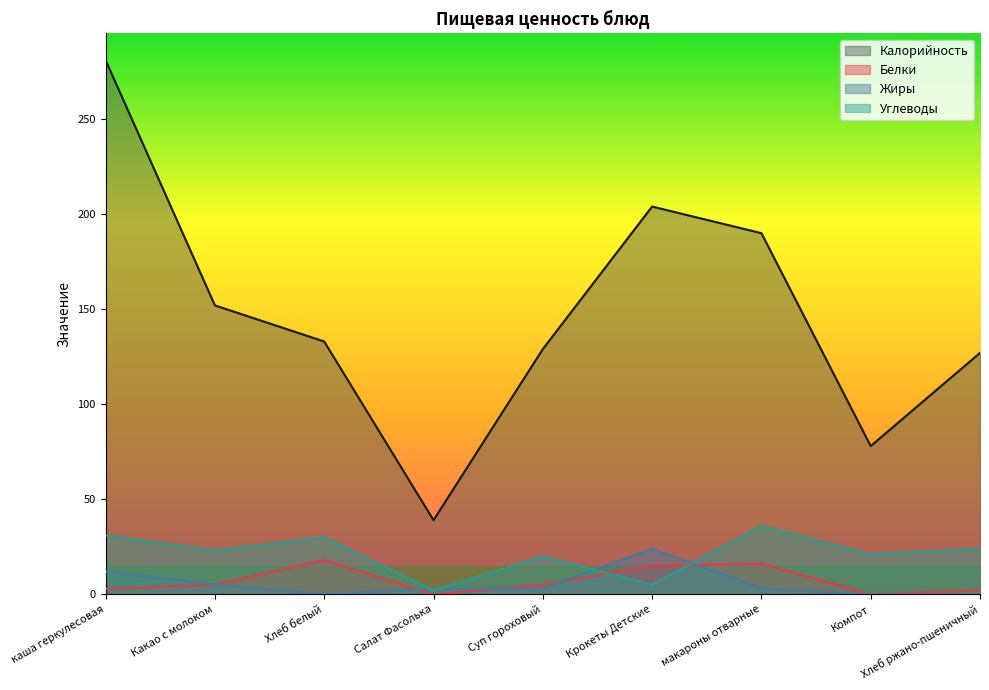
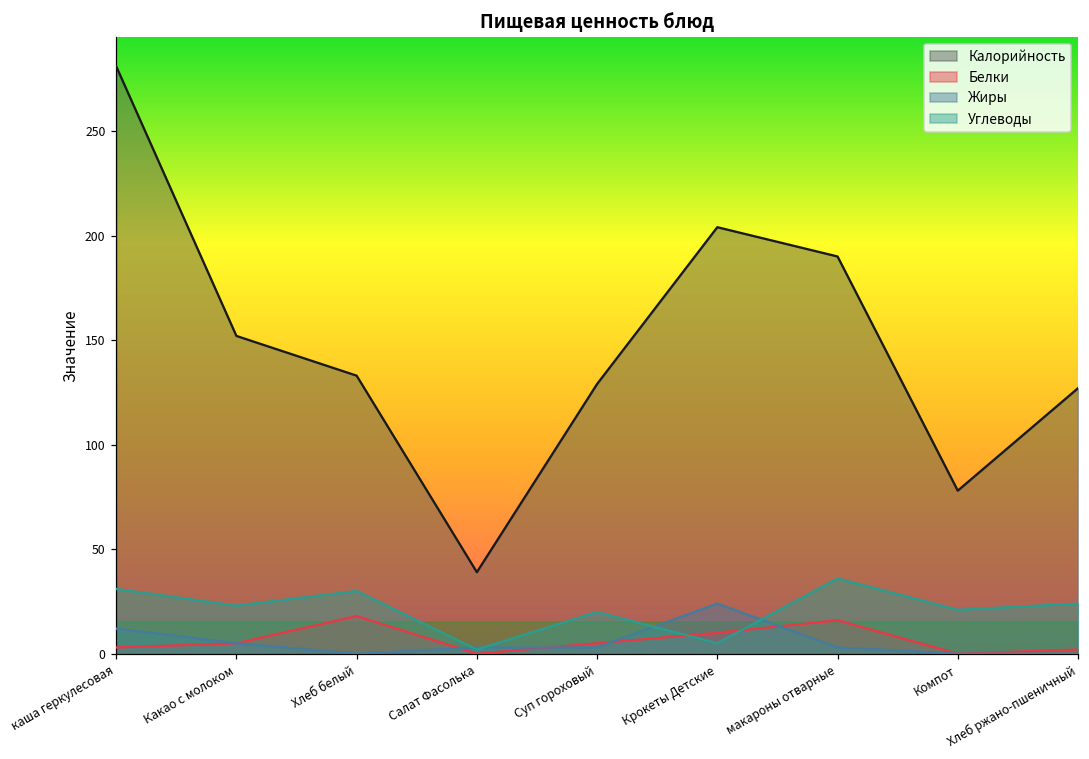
  {
    "Белки": {
      "каша геркулесовая": 3,
      "Хлеб белый": 18,
      "Салат Фасолька": 0,
      "Суп гороховый": 5,
-     "Крокеты Детские": 15,
+     "Крокеты Детские": 10,
      "макароны отварные": 16,
      "Хлеб ржано-пшеничный": 2
    }
  }
